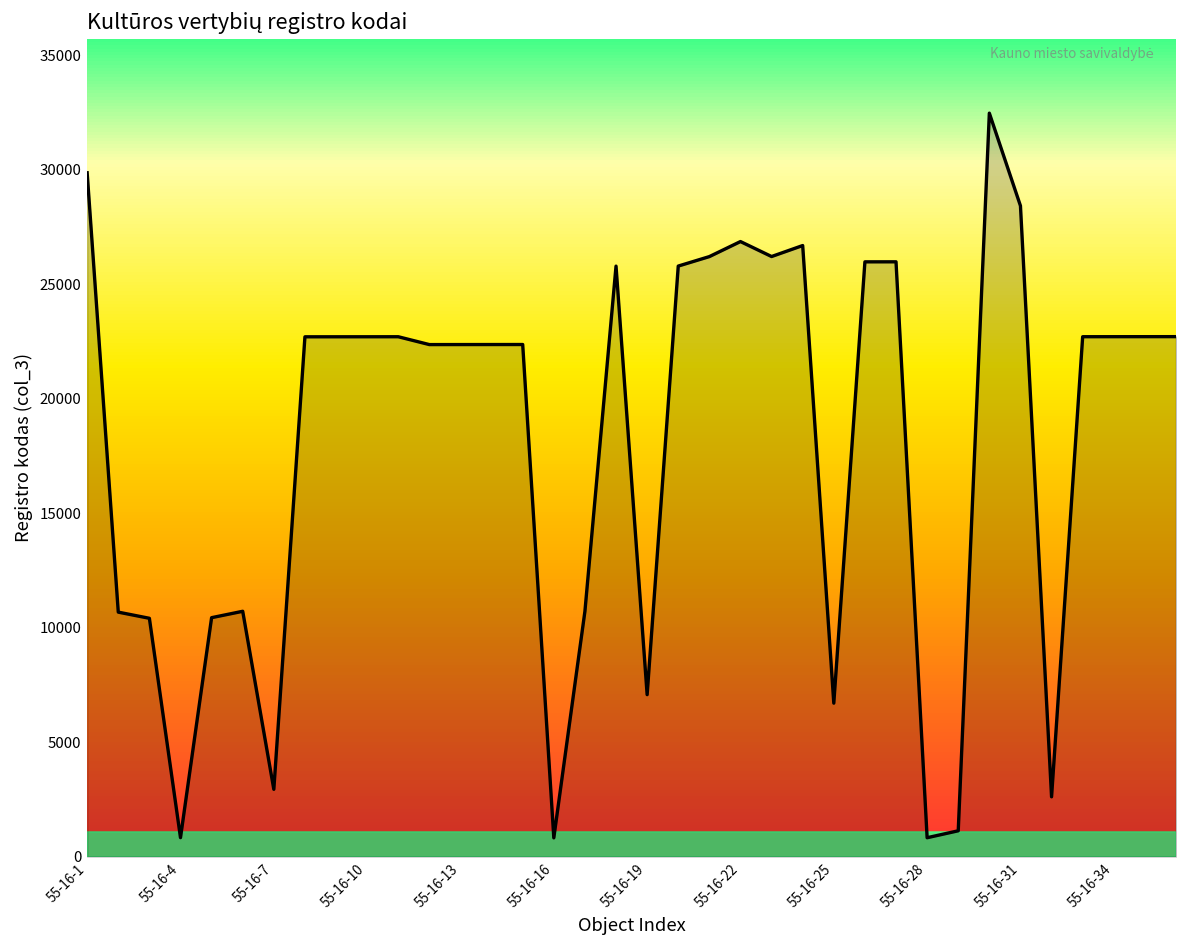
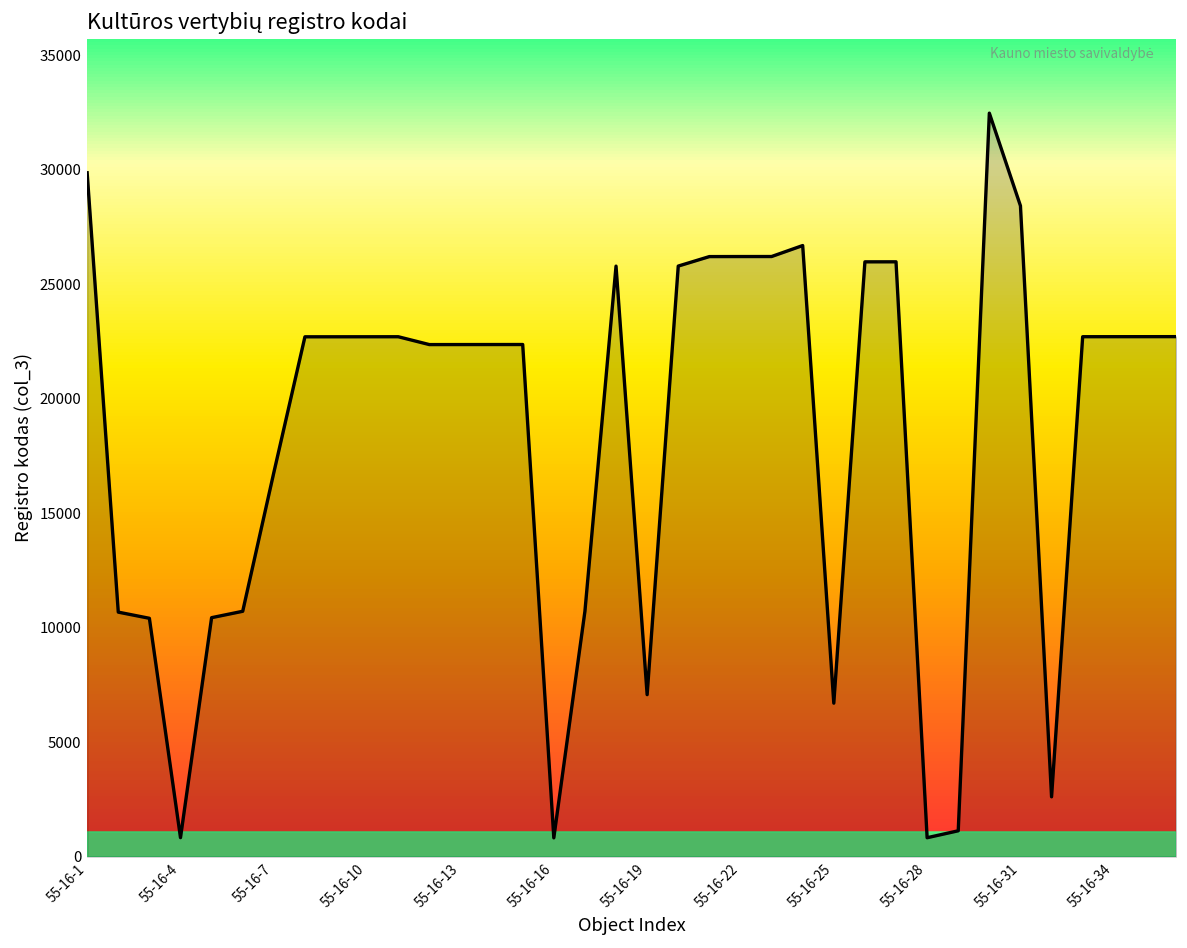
  {
    "55-16-1": 29900,
-   "55-16-7": 2900,
+   "55-16-7": 16800,
    "55-16-10": 22700,
    "55-16-13": 22400,
    "55-16-19": 7100,
-   "55-16-22": 26900,
+   "55-16-22": 26200,
    "55-16-25": 6700,
    "55-16-31": 28400,
    "55-16-34": 22700
  }
